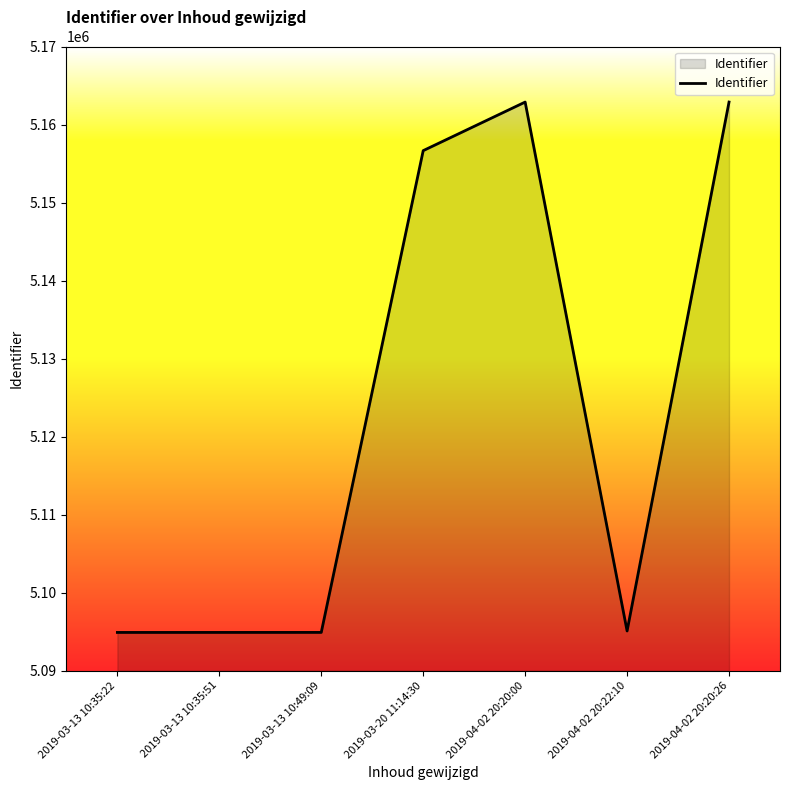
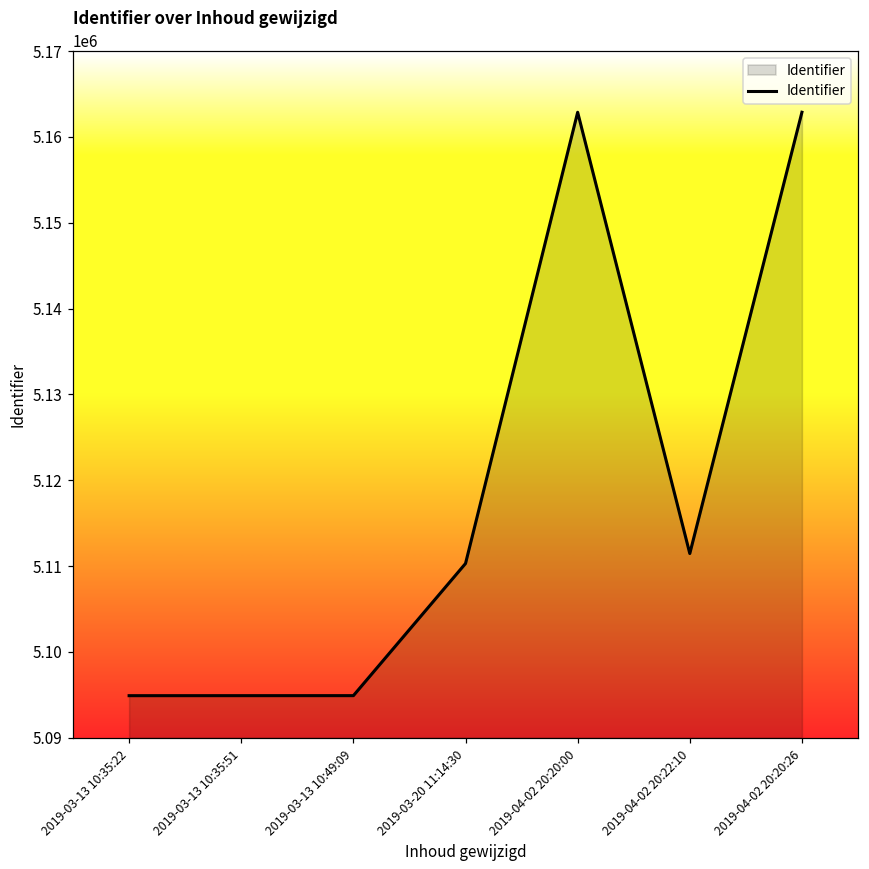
  {
    "2019-03-13 10:35:22": 5095000,
    "2019-03-13 10:35:51": 5095000,
    "2019-03-13 10:49:09": 5095000,
-   "2019-03-20 11:14:30": 5157000,
+   "2019-03-20 11:14:30": 5110000,
    "2019-04-02 20:20:00": 5163000,
-   "2019-04-02 20:22:10": 5095000,
+   "2019-04-02 20:22:10": 5111000,
    "2019-04-02 20:20:26": 5163000
  }
